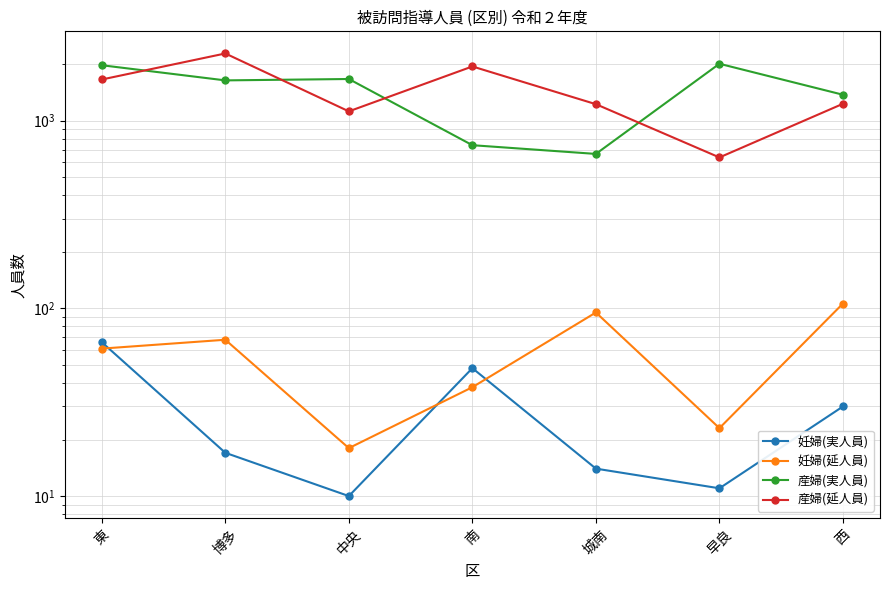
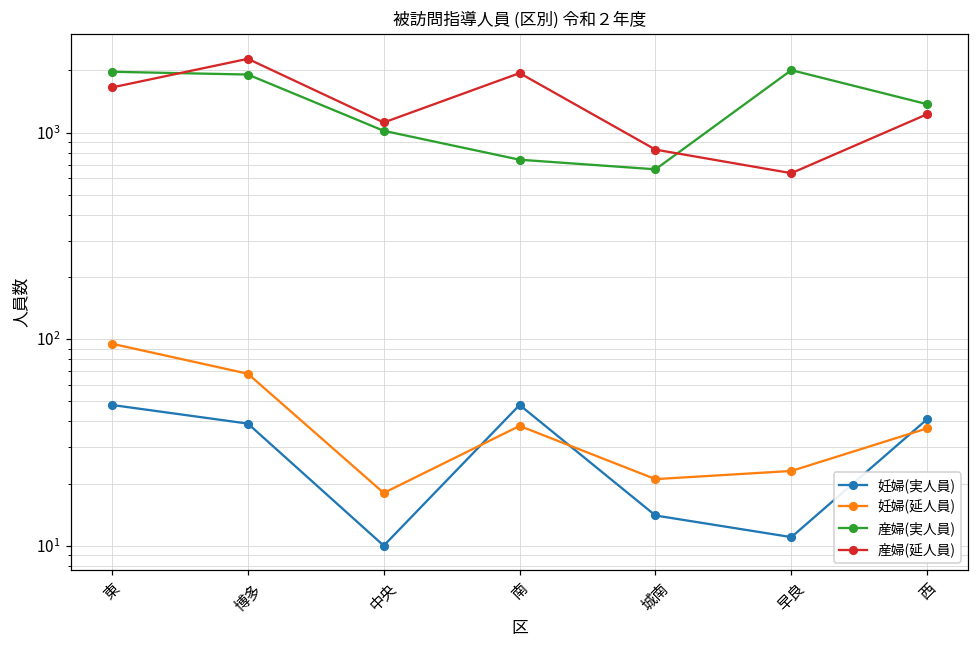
  {
    "妊婦(実人員)": {
-     "東": 66,
-     "博多": 17,
+     "東": 48,
+     "博多": 39,
      "中央": 10,
      "南": 48,
      "城南": 14,
      "早良": 11,
-     "西": 30
+     "西": 41
    },
    "妊婦(延人員)": {
-     "東": 61,
+     "東": 100,
      "博多": 68,
      "中央": 18,
      "南": 38,
-     "城南": 100,
+     "城南": 21,
      "早良": 23,
-     "西": 110
+     "西": 37
    },
    "産婦(実人員)": {
      "東": 2000,
-     "博多": 1600,
-     "中央": 1700,
+     "博多": 1900,
+     "中央": 1000,
      "南": 740,
      "城南": 660,
      "早良": 2000,
      "西": 1400
    },
    "産婦(延人員)": {
      "東": 1700,
      "博多": 2300,
      "中央": 1100,
      "南": 1900,
-     "城南": 1200,
+     "城南": 800,
      "早良": 640,
      "西": 1200
    }
  }
